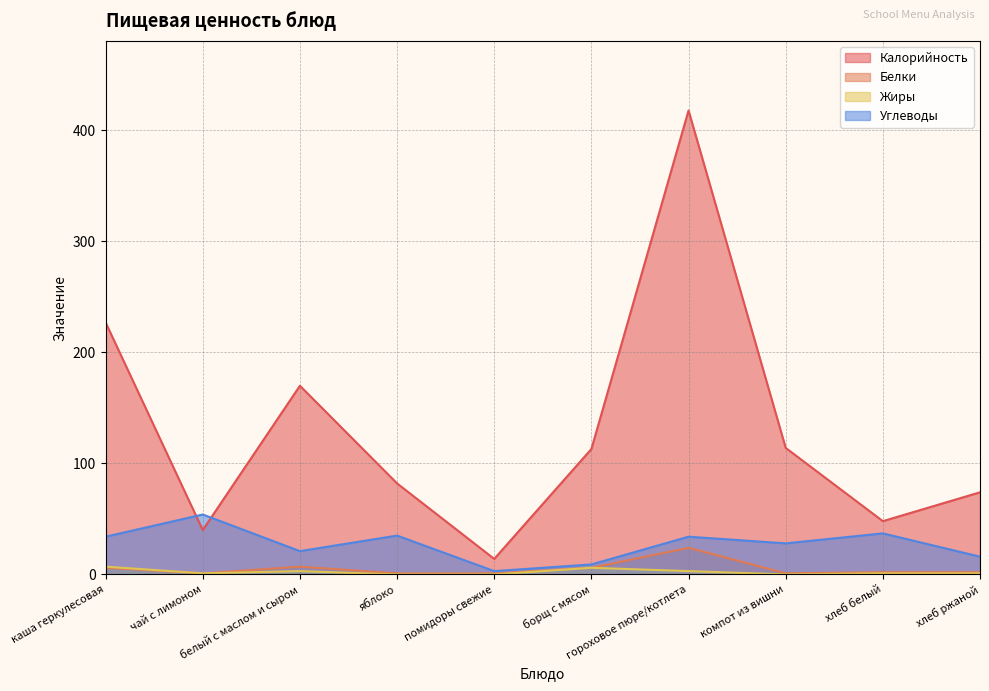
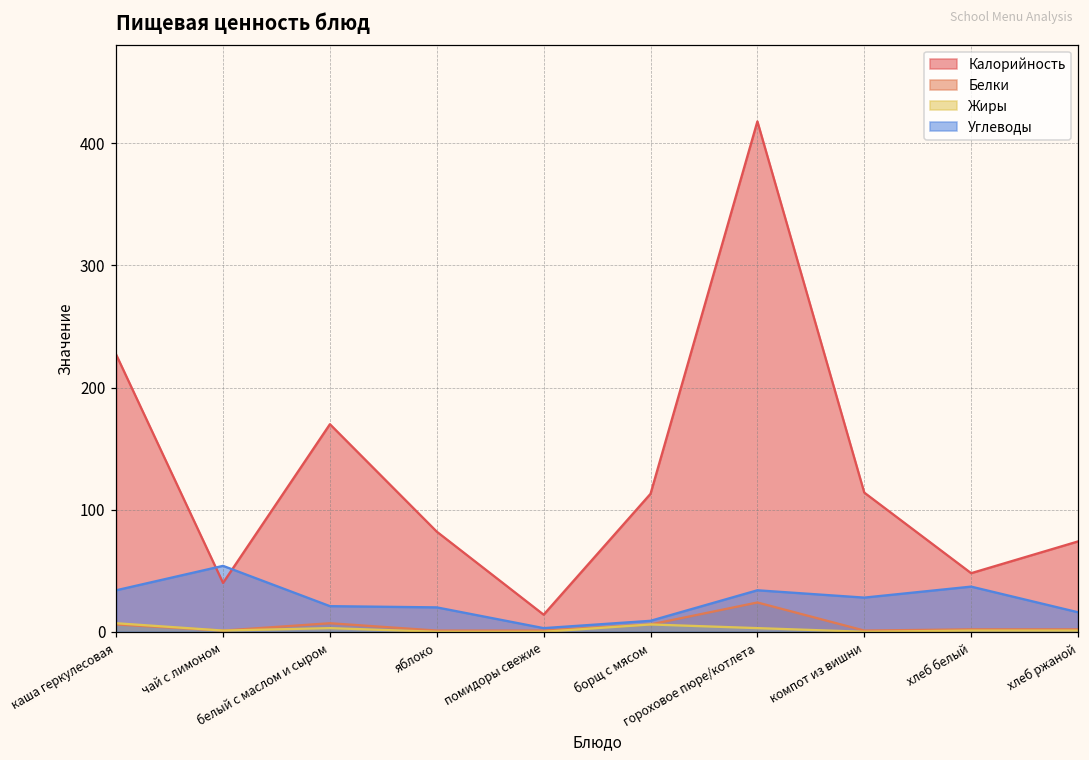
  {
    "Жиры": {
      "белый с маслом и сыром": 3,
      "гороховое пюре/котлета": 3
    },
    "Углеводы": {
      "каша геркулесовая": 34,
      "чай с лимоном": 54,
      "белый с маслом и сыром": 21,
-     "яблоко": 35,
+     "яблоко": 20,
      "борщ с мясом": 9,
      "гороховое пюре/котлета": 34,
      "компот из вишни": 28,
      "хлеб белый": 37,
      "хлеб ржаной": 16
    }
  }
